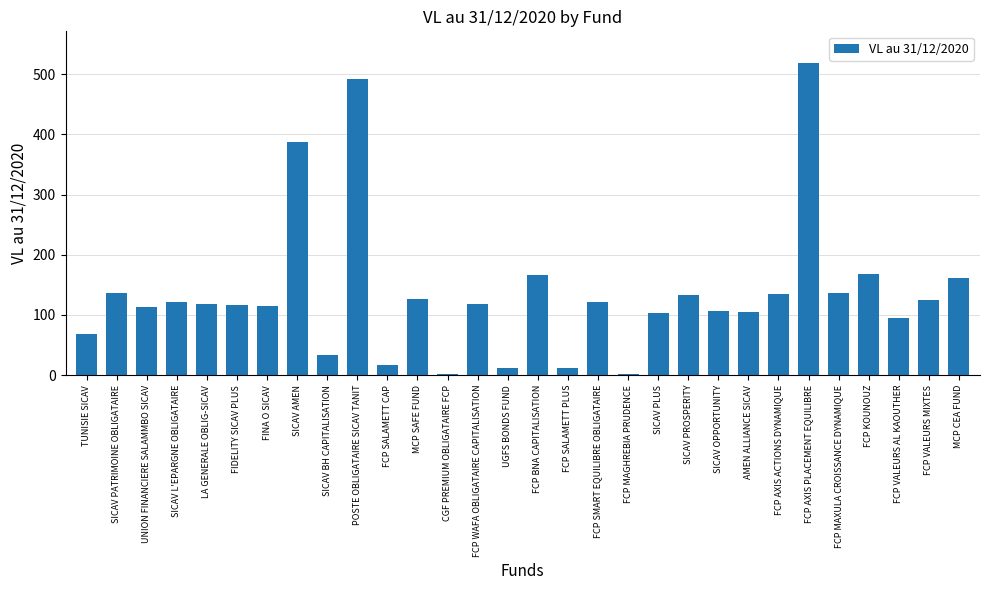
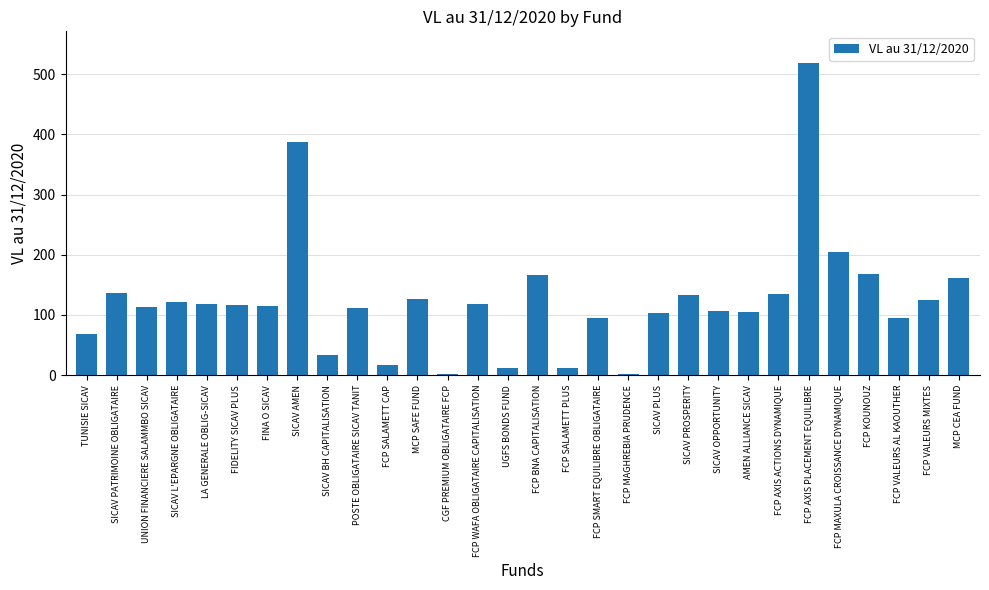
  {
    "TUNISIE SICAV": 70,
    "SICAV PATRIMOINE OBLIGATAIRE": 140,
    "UNION FINANCIERE SALAMMBO SICAV": 110,
    "SICAV L'EPARGNE OBLIGATAIRE": 120,
    "LA GENERALE OBLIG-SICAV": 120,
    "FIDELITY SICAV PLUS": 120,
    "FINA O SICAV": 110,
    "SICAV AMEN": 390,
    "SICAV BH CAPITALISATION": 30,
-   "POSTE OBLIGATAIRE SICAV TANIT": 490,
+   "POSTE OBLIGATAIRE SICAV TANIT": 110,
    "FCP SALAMETT CAP": 20,
    "MCP SAFE FUND": 130,
    "FCP WAFA OBLIGATAIRE CAPITALISATION": 120,
    "UGFS BONDS FUND": 10,
    "FCP BNA CAPITALISATION": 170,
    "FCP SALAMETT PLUS": 10,
-   "FCP SMART EQUILIBRE OBLIGATAIRE": 120,
+   "FCP SMART EQUILIBRE OBLIGATAIRE": 90,
    "SICAV PLUS": 100,
    "SICAV PROSPERITY": 130,
    "SICAV OPPORTUNITY": 110,
    "AMEN ALLIANCE SICAV": 110,
    "FCP AXIS ACTIONS DYNAMIQUE": 140,
    "FCP AXIS PLACEMENT EQUILIBRE": 520,
-   "FCP MAXULA CROISSANCE DYNAMIQUE": 140,
+   "FCP MAXULA CROISSANCE DYNAMIQUE": 200,
    "FCP KOUNOUZ": 170,
    "FCP VALEURS AL KAOUTHER": 100,
    "FCP VALEURS MIXTES": 130,
    "MCP CEA FUND": 160
  }
